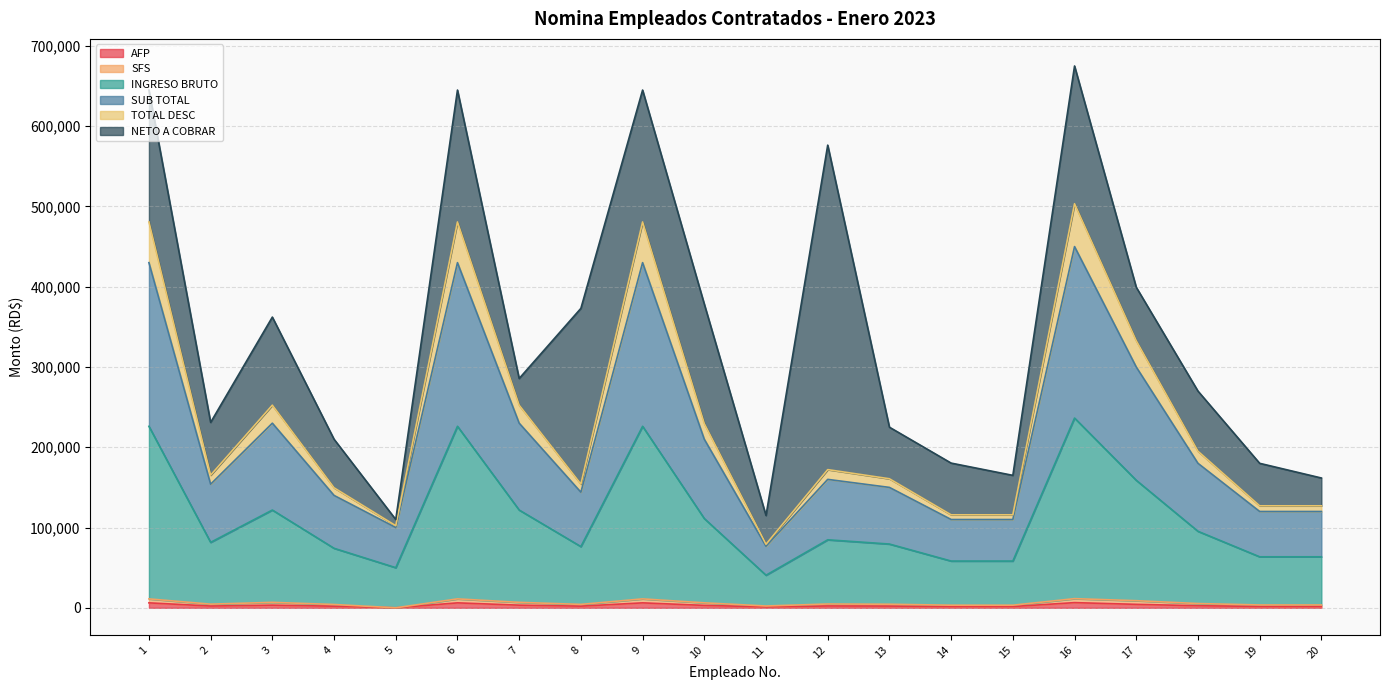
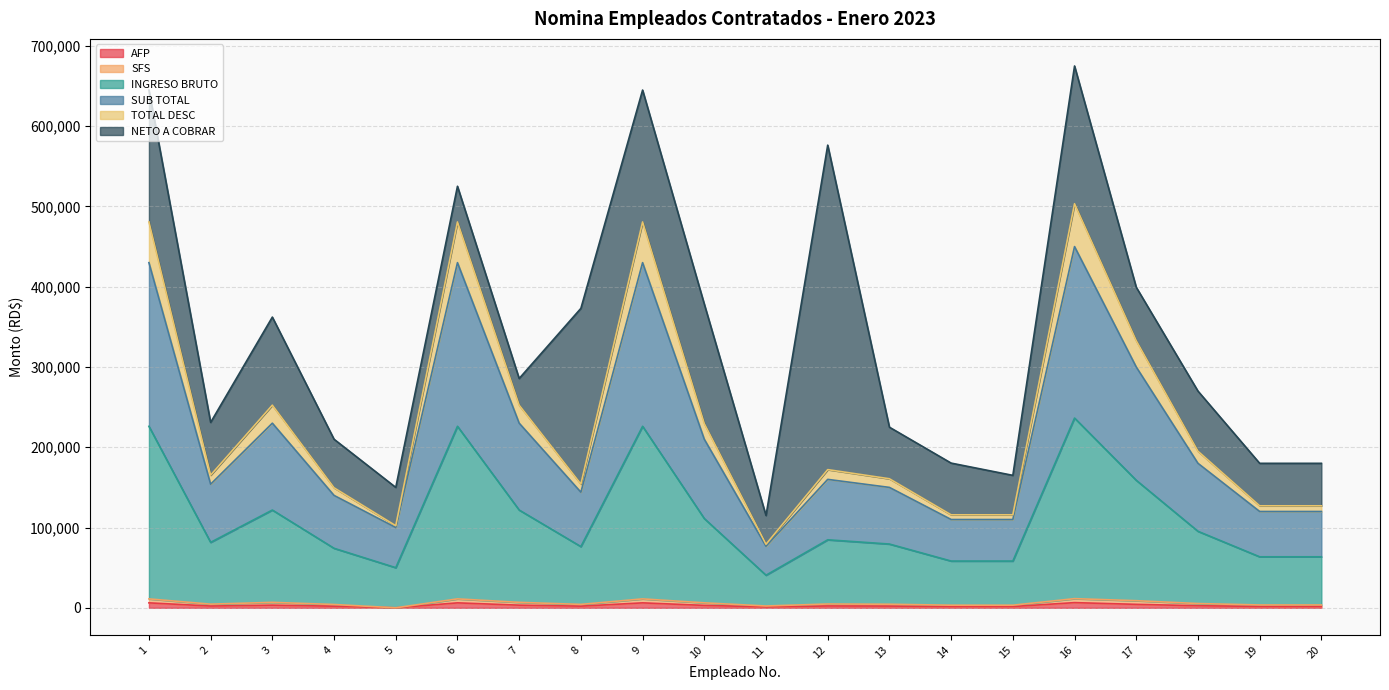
  {
    "AFP": {
      "1": "10,000",
      "3": "0",
      "6": "10,000",
      "7": "0",
      "9": "10,000",
      "10": "0",
      "16": "10,000",
      "17": "0"
    },
    "NETO A COBRAR": {
      "2": "70,000",
      "3": "110,000",
      "4": "60,000",
-     "5": "10,000",
-     "6": "160,000",
+     "5": "50,000",
+     "6": "40,000",
      "7": "30,000",
      "8": "220,000",
      "9": "160,000",
      "10": "150,000",
      "11": "40,000",
      "12": "400,000",
      "13": "60,000",
      "14": "60,000",
      "15": "50,000",
      "16": "170,000",
      "17": "70,000",
      "18": "70,000",
      "19": "50,000",
-     "20": "30,000"
+     "20": "50,000"
    }
  }
